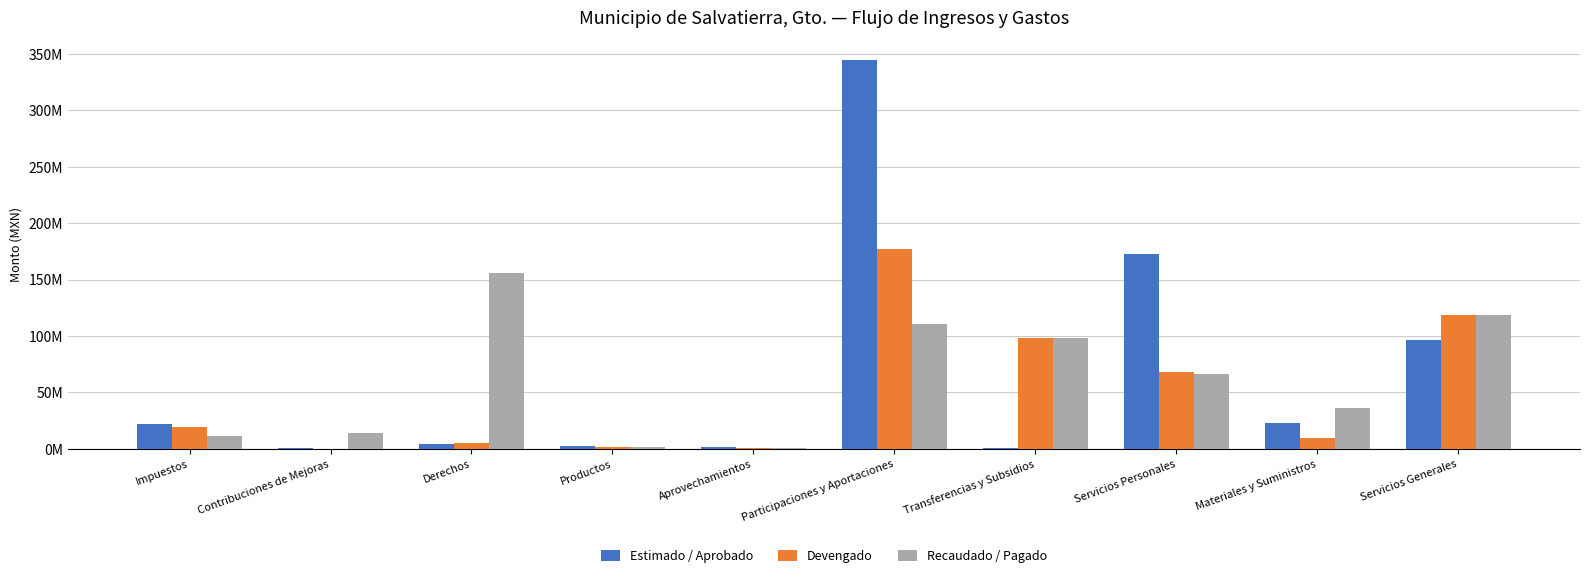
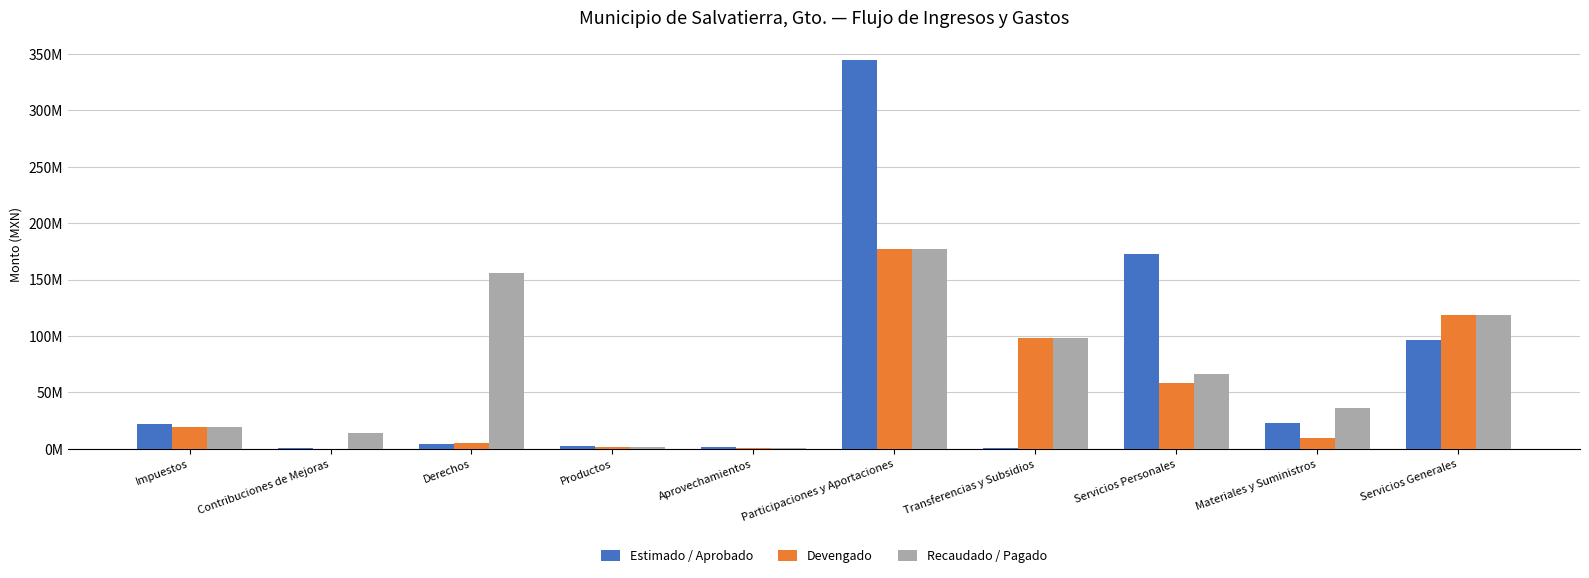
  {
    "Estimado / Aprobado": {
      "Impuestos": 22000000,
      "Derechos": 4000000,
      "Productos": 2000000,
      "Participaciones y Aportaciones": 345000000,
      "Servicios Personales": 173000000,
      "Materiales y Suministros": 23000000,
      "Servicios Generales": 96000000
    },
    "Devengado": {
      "Impuestos": 19000000,
      "Contribuciones de Mejoras": 0,
      "Derechos": 5000000,
      "Participaciones y Aportaciones": 177000000,
      "Transferencias y Subsidios": 98000000,
-     "Servicios Personales": 68000000,
+     "Servicios Personales": 59000000,
      "Materiales y Suministros": 10000000,
      "Servicios Generales": 119000000
    },
    "Recaudado / Pagado": {
-     "Impuestos": 11000000,
+     "Impuestos": 19000000,
      "Contribuciones de Mejoras": 14000000,
      "Derechos": 156000000,
-     "Participaciones y Aportaciones": 111000000,
+     "Participaciones y Aportaciones": 177000000,
      "Transferencias y Subsidios": 98000000,
      "Servicios Personales": 67000000,
      "Materiales y Suministros": 36000000,
      "Servicios Generales": 118000000
    }
  }
